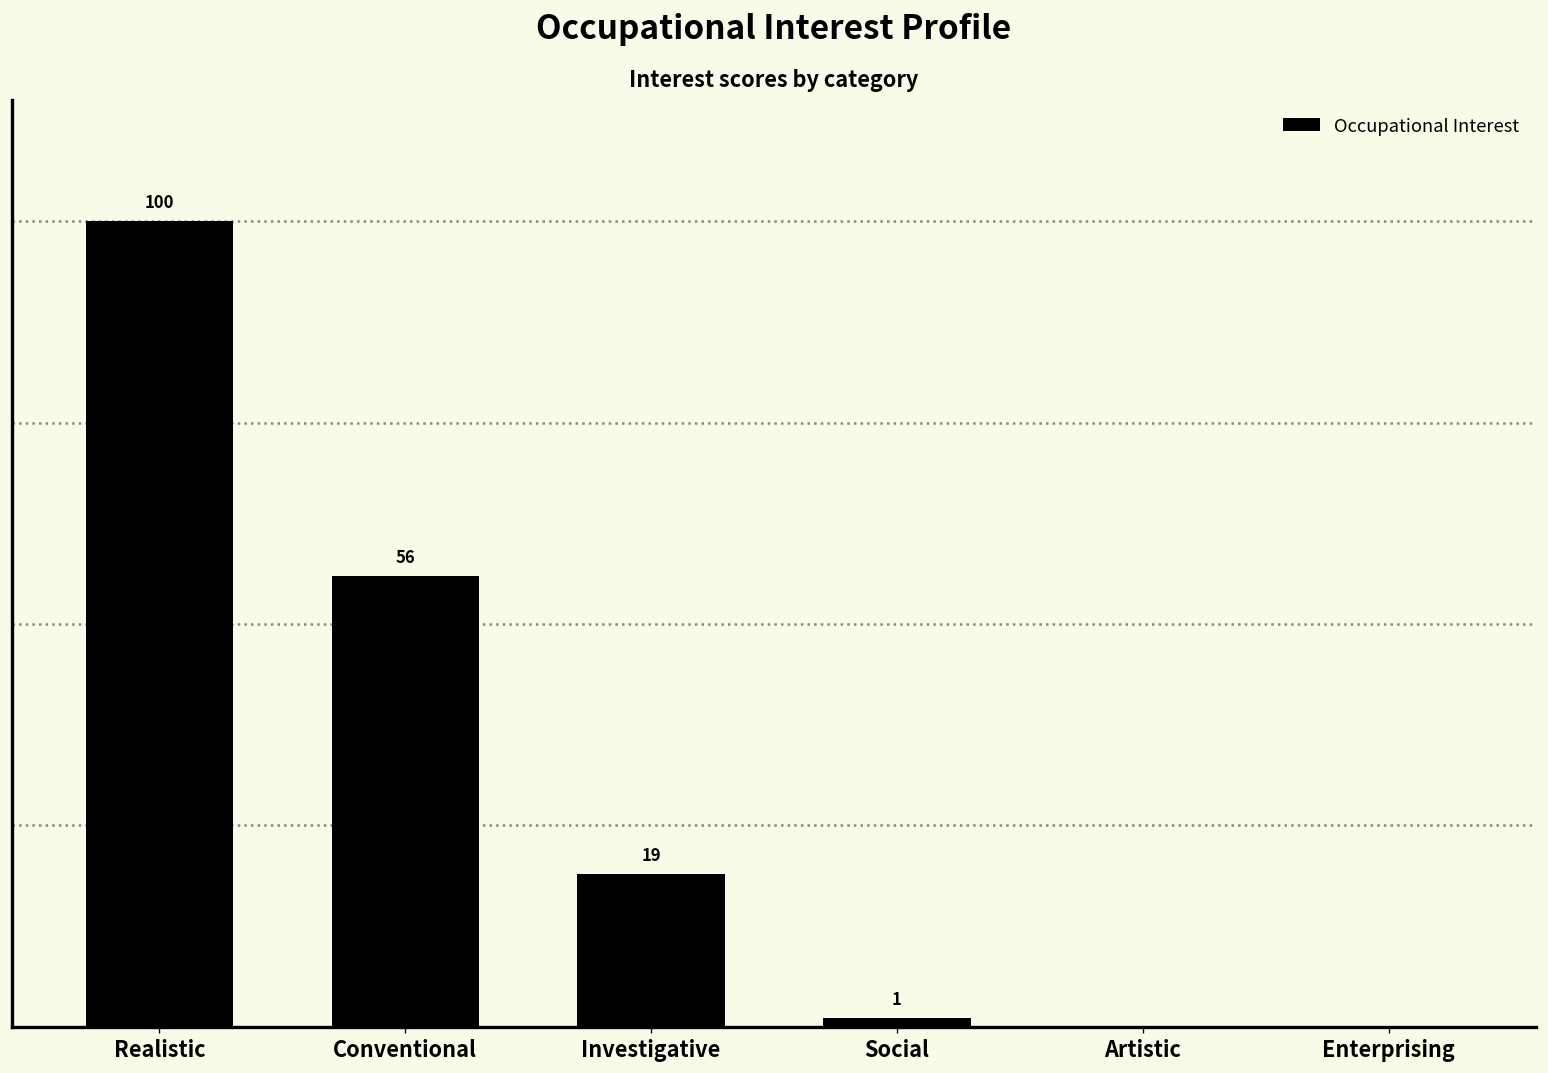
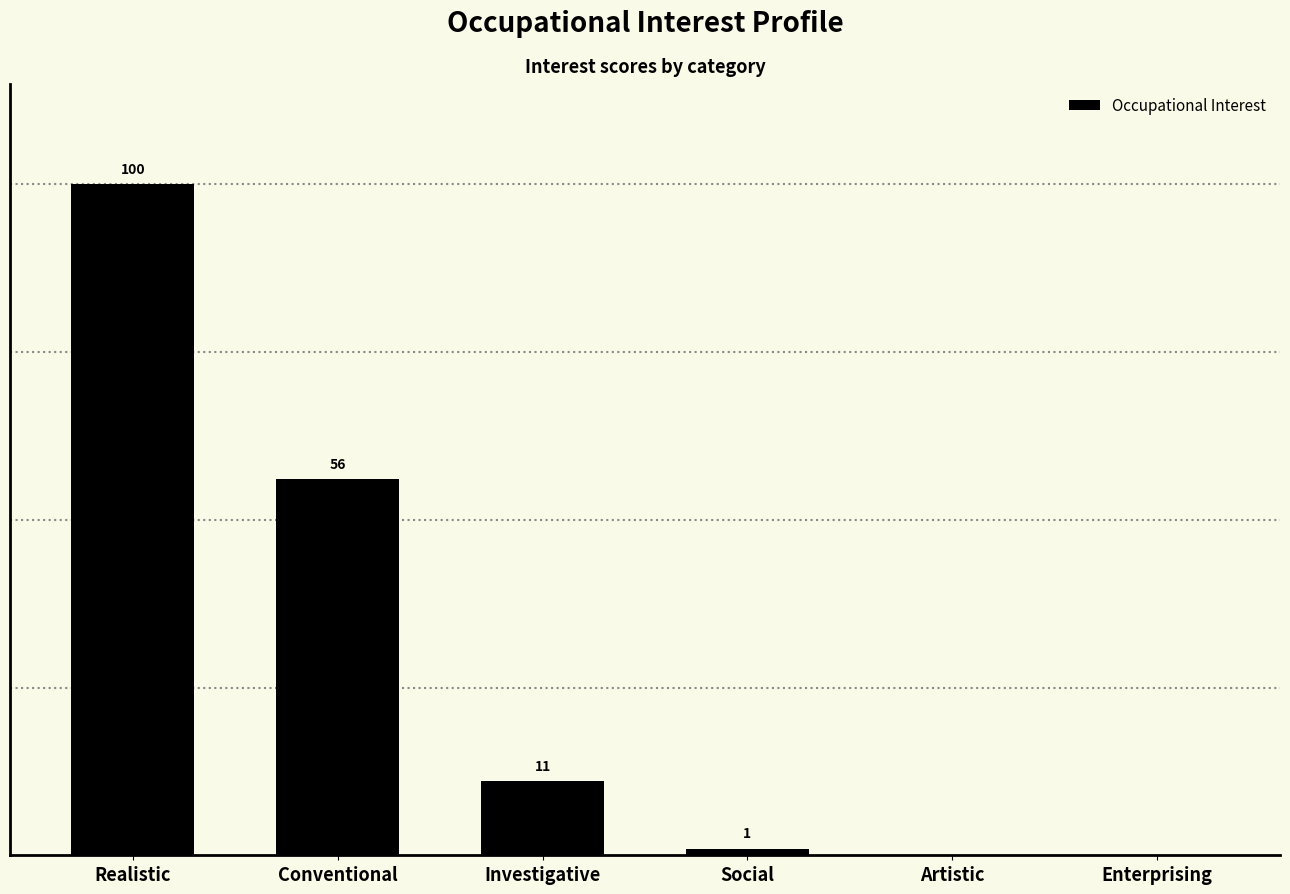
  {
    "Realistic": 100,
    "Conventional": 56,
-   "Investigative": 19,
+   "Investigative": 11,
    "Social": 1
  }
